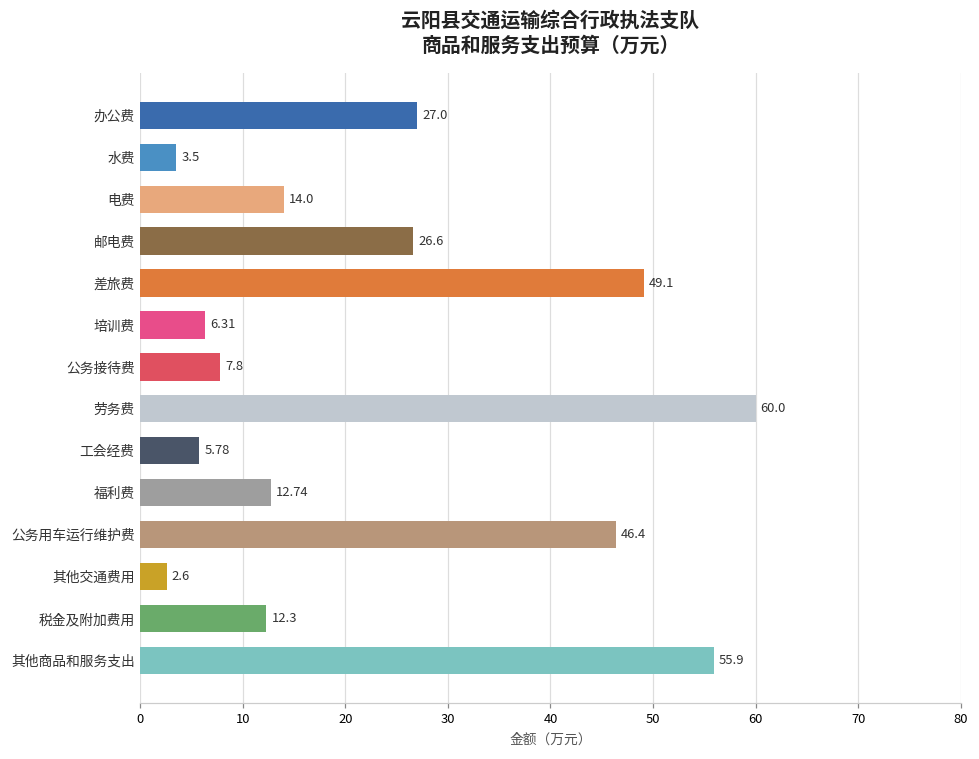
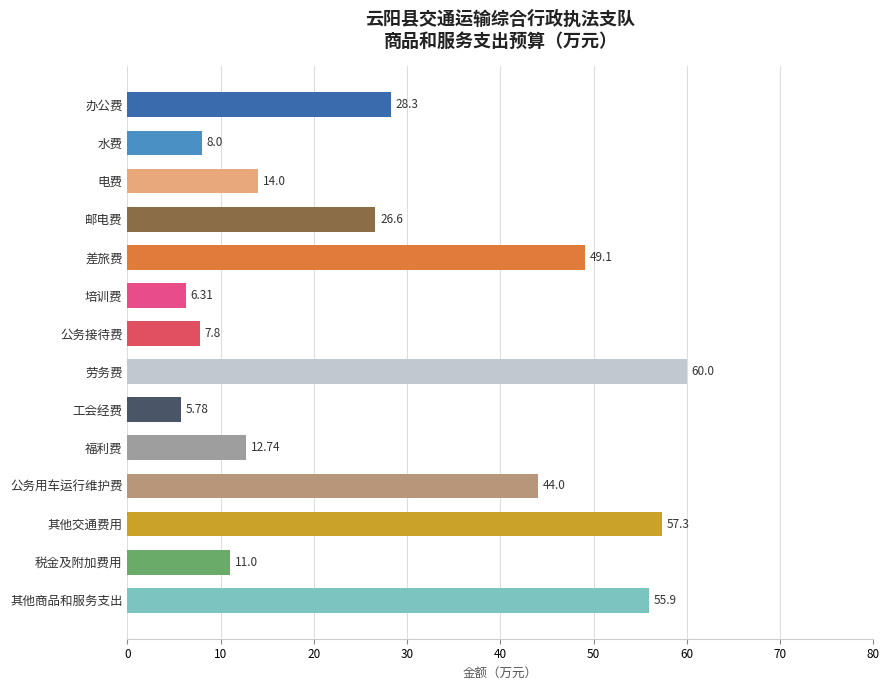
  {
-   "办公费": 27.0,
-   "水费": 3.5,
+   "办公费": 28.3,
+   "水费": 8.0,
    "电费": 14.0,
    "邮电费": 26.6,
    "差旅费": 49.1,
    "培训费": 6.31,
    "公务接待费": 7.8,
    "劳务费": 60.0,
    "工会经费": 5.78,
    "福利费": 12.74,
-   "公务用车运行维护费": 46.4,
-   "其他交通费用": 2.6,
-   "税金及附加费用": 12.3,
+   "公务用车运行维护费": 44.0,
+   "其他交通费用": 57.3,
+   "税金及附加费用": 11.0,
    "其他商品和服务支出": 55.9
  }
